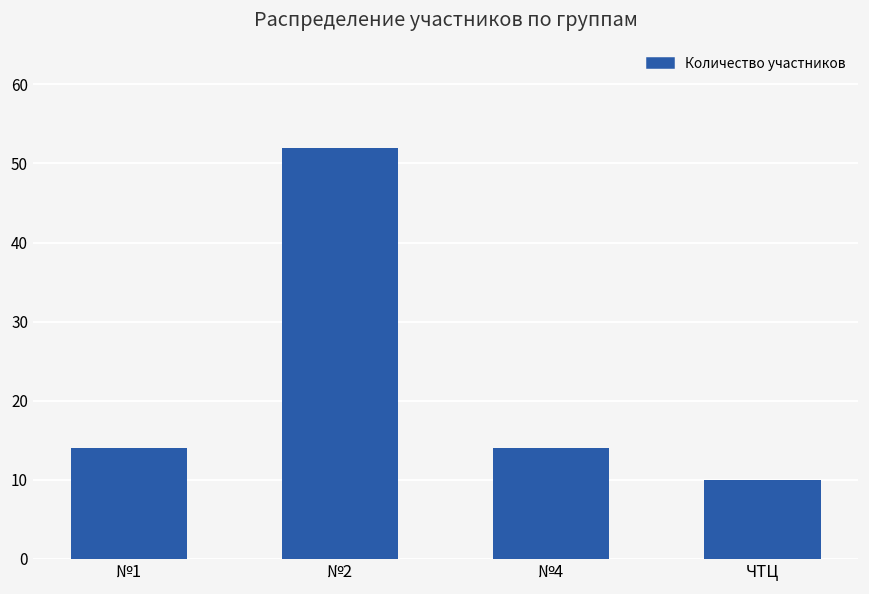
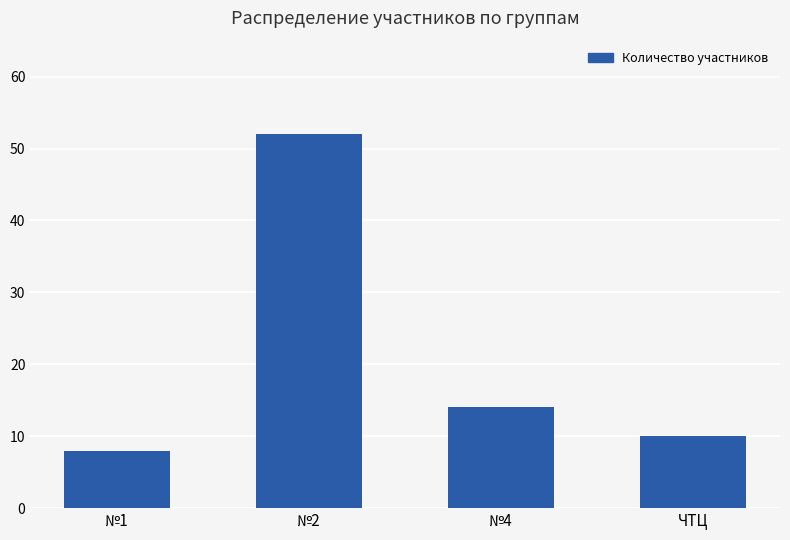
  {
-   "№1": 14,
+   "№1": 8,
    "№2": 52,
    "№4": 14,
    "ЧТЦ": 10
  }
